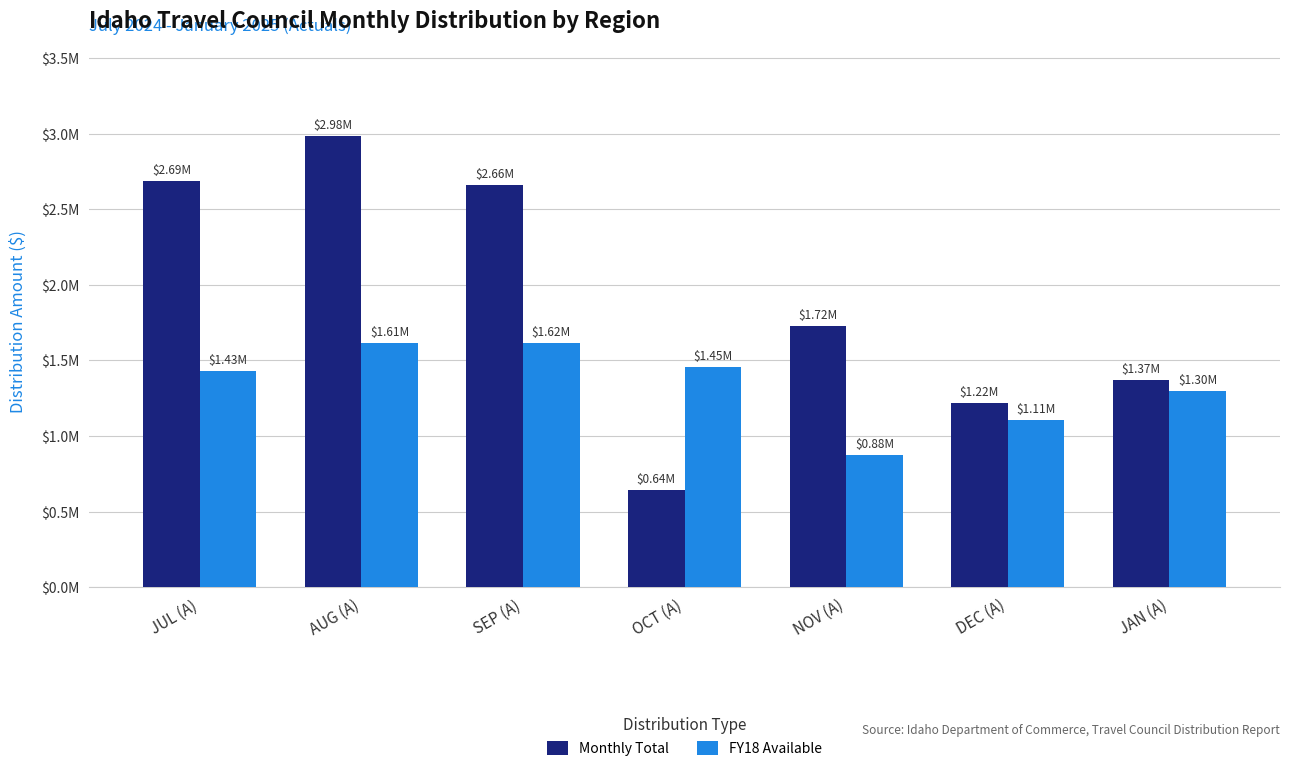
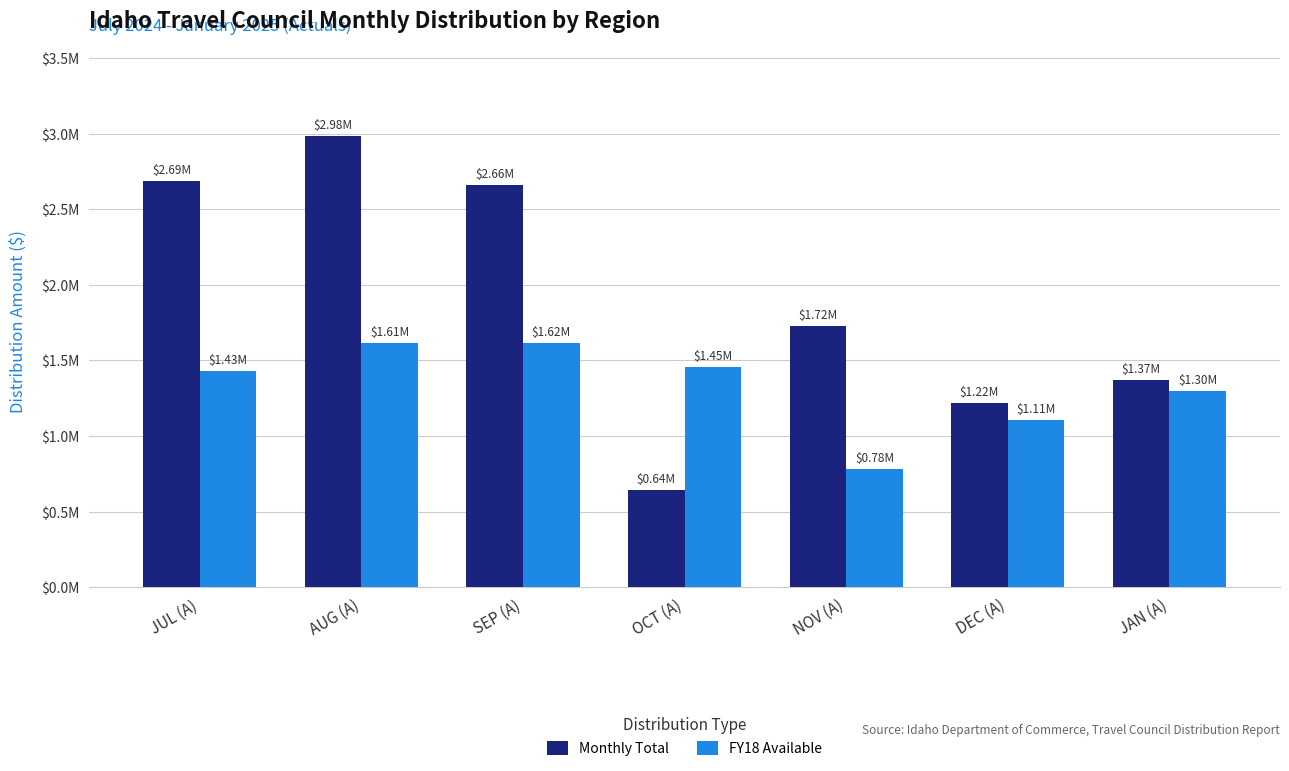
  {
    "Monthly Total": {
      "JUL (A)": "$2.69M",
      "AUG (A)": "$2.98M",
      "SEP (A)": "$2.66M",
      "OCT (A)": "$0.64M",
      "NOV (A)": "$1.72M",
      "DEC (A)": "$1.22M",
      "JAN (A)": "$1.37M"
    },
    "FY18 Available": {
      "JUL (A)": "$1.43M",
      "AUG (A)": "$1.61M",
      "SEP (A)": "$1.62M",
      "OCT (A)": "$1.45M",
-     "NOV (A)": "$0.88M",
+     "NOV (A)": "$0.78M",
      "DEC (A)": "$1.11M",
      "JAN (A)": "$1.30M"
    }
  }
